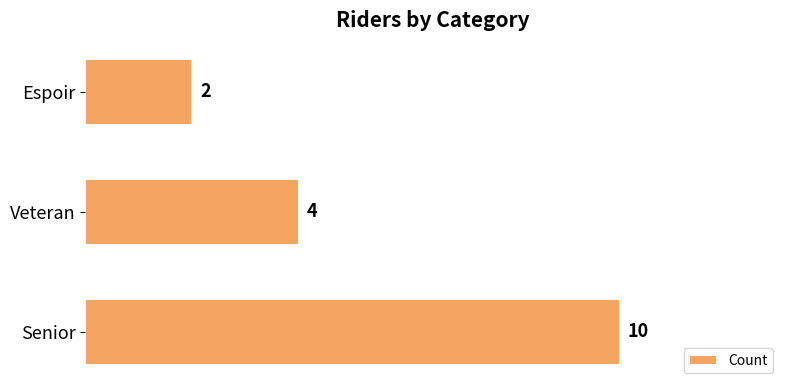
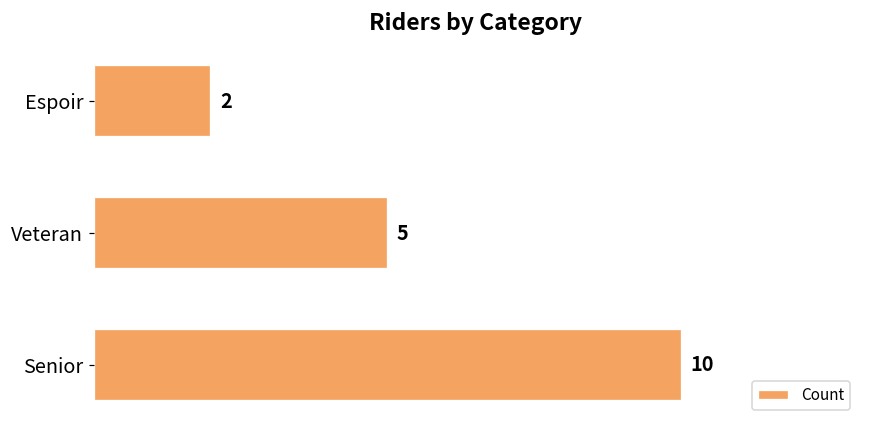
  {
    "Espoir": 2,
-   "Veteran": 4,
+   "Veteran": 5,
    "Senior": 10
  }
